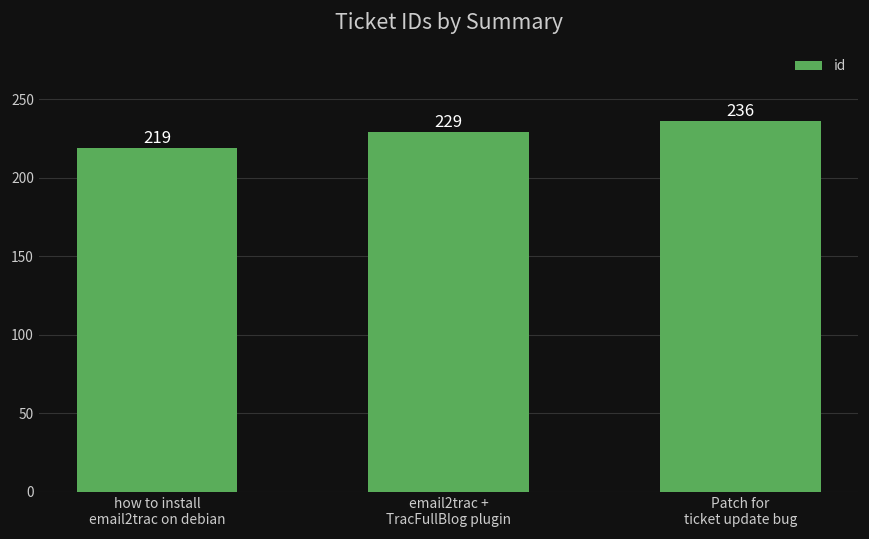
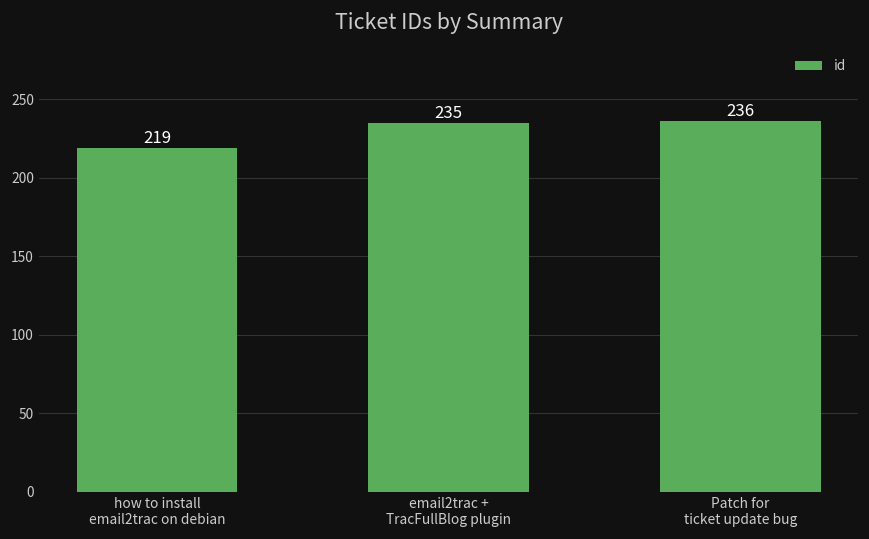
  {
    "how to install email2trac on debian": 219,
-   "email2trac + TracFullBlog plugin": 229,
+   "email2trac + TracFullBlog plugin": 235,
    "Patch for ticket update bug": 236
  }
